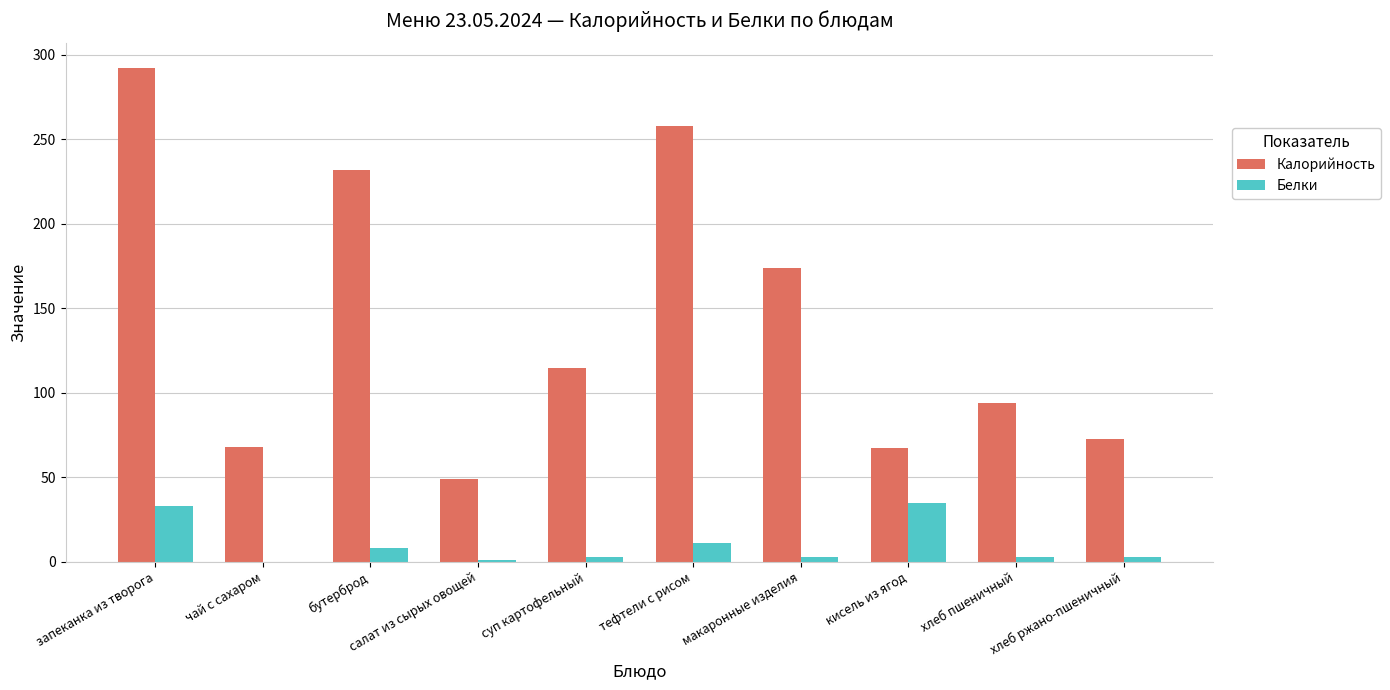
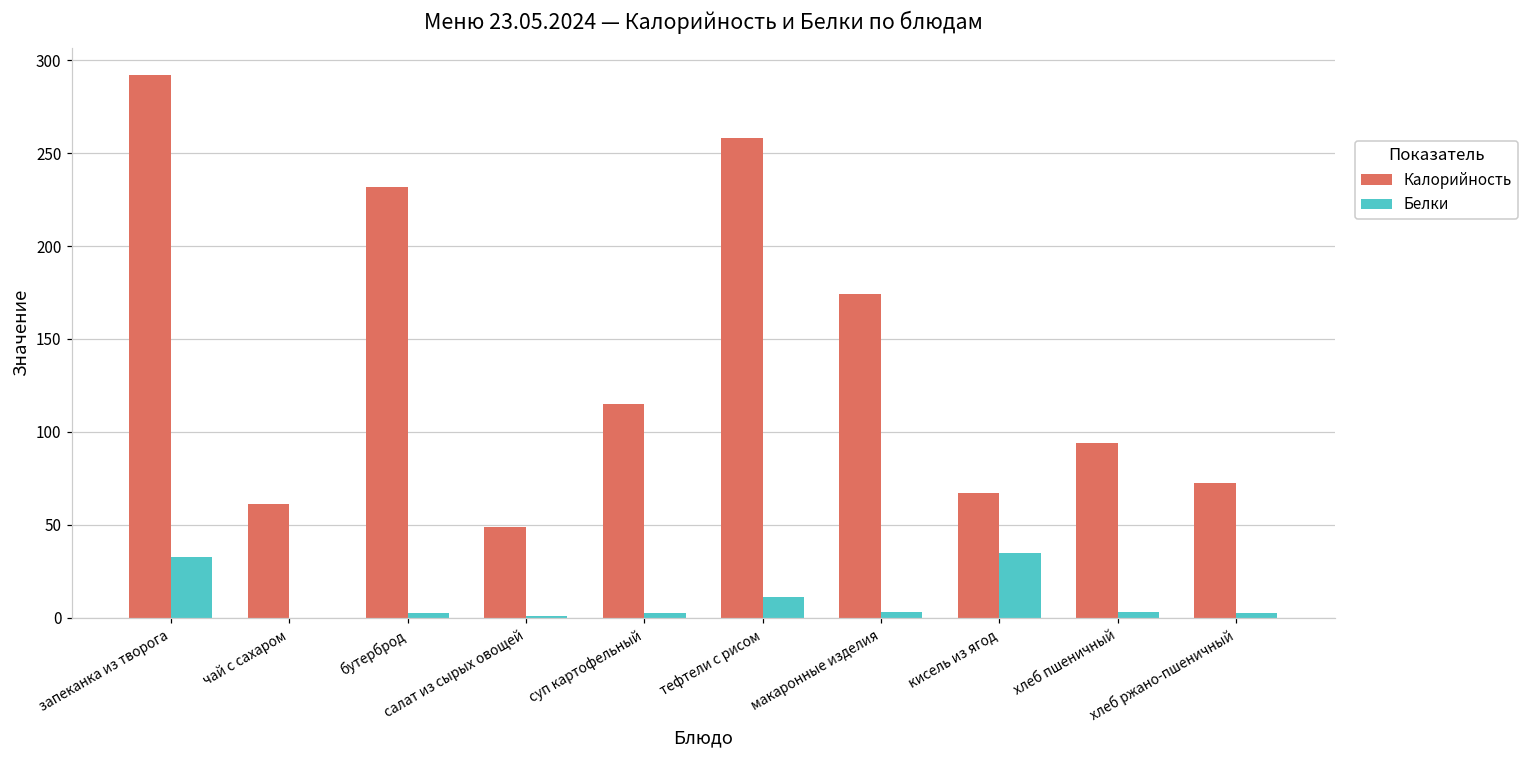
  {
    "Калорийность": {
      "запеканка из творога": 292,
-     "чай с сахаром": 68,
+     "чай с сахаром": 61,
      "бутерброд": 232,
      "салат из сырых овощей": 49,
      "суп картофельный": 115,
      "тефтели с рисом": 258,
      "макаронные изделия": 174,
      "кисель из ягод": 67,
      "хлеб пшеничный": 94,
      "хлеб ржано-пшеничный": 72
    },
    "Белки": {
      "запеканка из творога": 33,
-     "бутерброд": 8,
+     "бутерброд": 3,
      "суп картофельный": 3,
      "тефтели с рисом": 11,
      "макаронные изделия": 3,
      "кисель из ягод": 35,
      "хлеб пшеничный": 3,
      "хлеб ржано-пшеничный": 3
    }
  }
